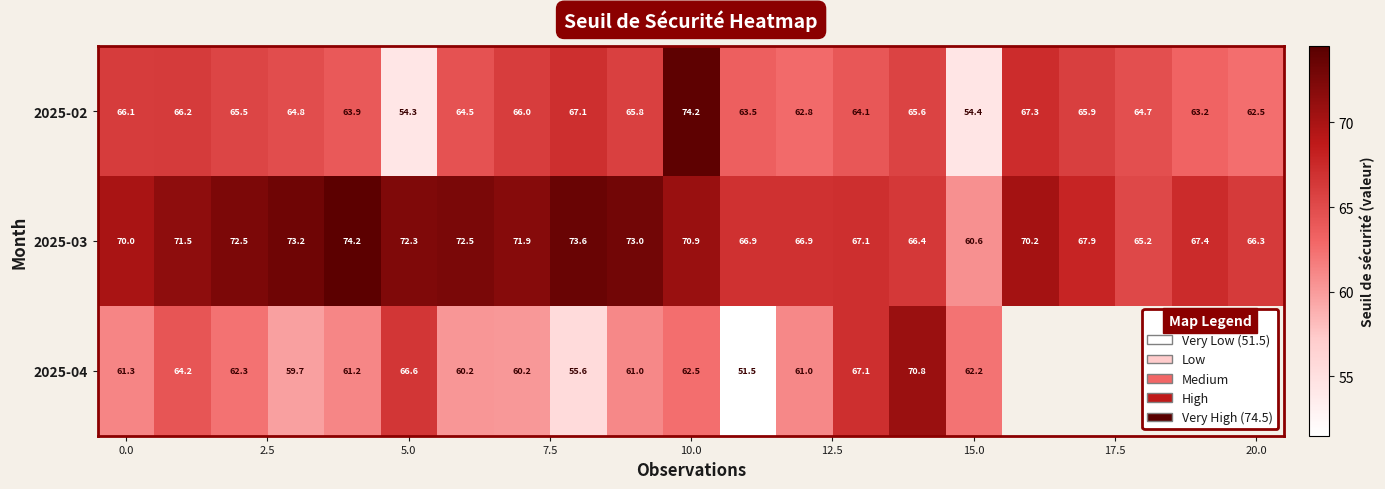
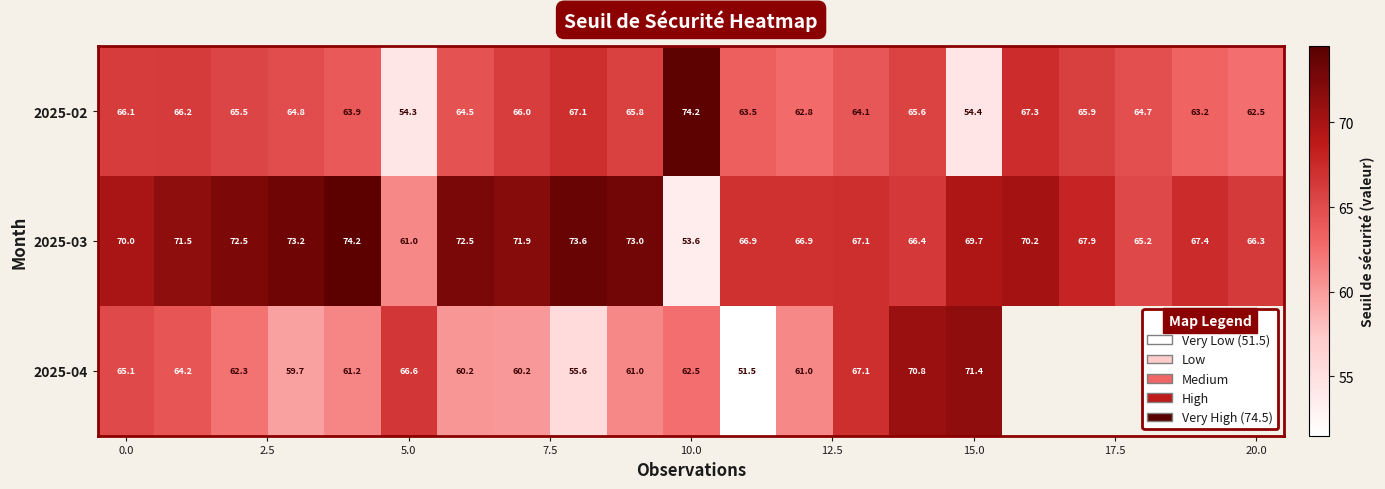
  {
    "2025-02": {
      "0.0": 66.1,
      "5.0": 54.3,
      "10.0": 74.2,
      "15.0": 54.4,
      "20.0": 62.5
    },
    "2025-03": {
      "0.0": 70.0,
-     "5.0": 72.3,
-     "10.0": 70.9,
-     "15.0": 60.6,
+     "5.0": 61.0,
+     "10.0": 53.6,
+     "15.0": 69.7,
      "20.0": 66.3
    },
    "2025-04": {
-     "0.0": 61.3,
+     "0.0": 65.1,
      "5.0": 66.6,
      "10.0": 62.5,
-     "15.0": 62.2
+     "15.0": 71.4
    }
  }
